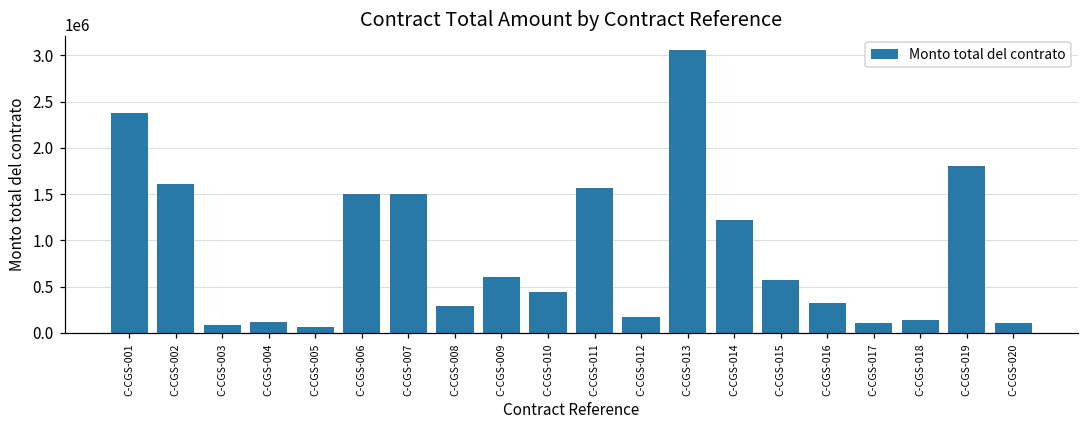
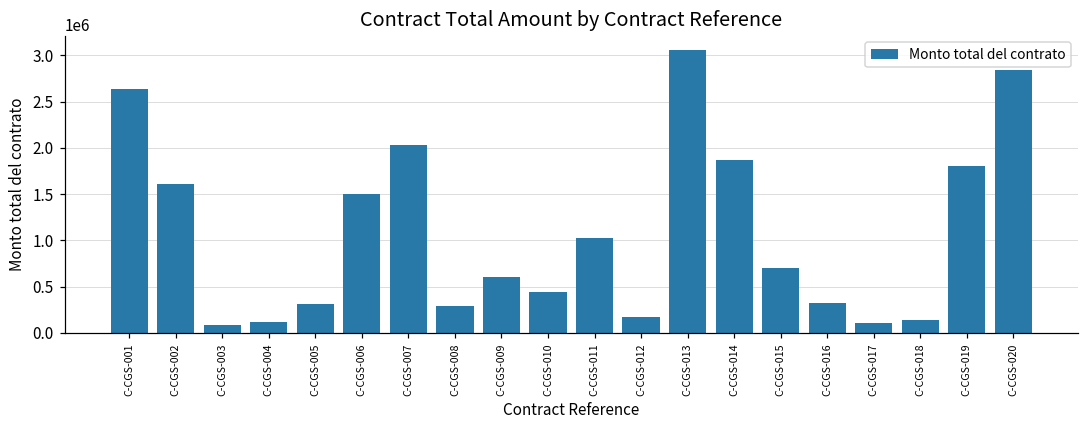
  {
-   "C-CGS-001": 2400000,
+   "C-CGS-001": 2600000,
    "C-CGS-002": 1600000,
    "C-CGS-003": 100000,
    "C-CGS-004": 100000,
-   "C-CGS-005": 100000,
+   "C-CGS-005": 300000,
    "C-CGS-006": 1500000,
-   "C-CGS-007": 1500000,
+   "C-CGS-007": 2000000,
    "C-CGS-008": 300000,
    "C-CGS-009": 600000,
    "C-CGS-010": 400000,
-   "C-CGS-011": 1600000,
+   "C-CGS-011": 1000000,
    "C-CGS-012": 200000,
    "C-CGS-013": 3100000,
-   "C-CGS-014": 1200000,
-   "C-CGS-015": 600000,
+   "C-CGS-014": 1900000,
+   "C-CGS-015": 700000,
    "C-CGS-016": 300000,
    "C-CGS-017": 100000,
    "C-CGS-018": 100000,
    "C-CGS-019": 1800000,
-   "C-CGS-020": 100000
+   "C-CGS-020": 2800000
  }
